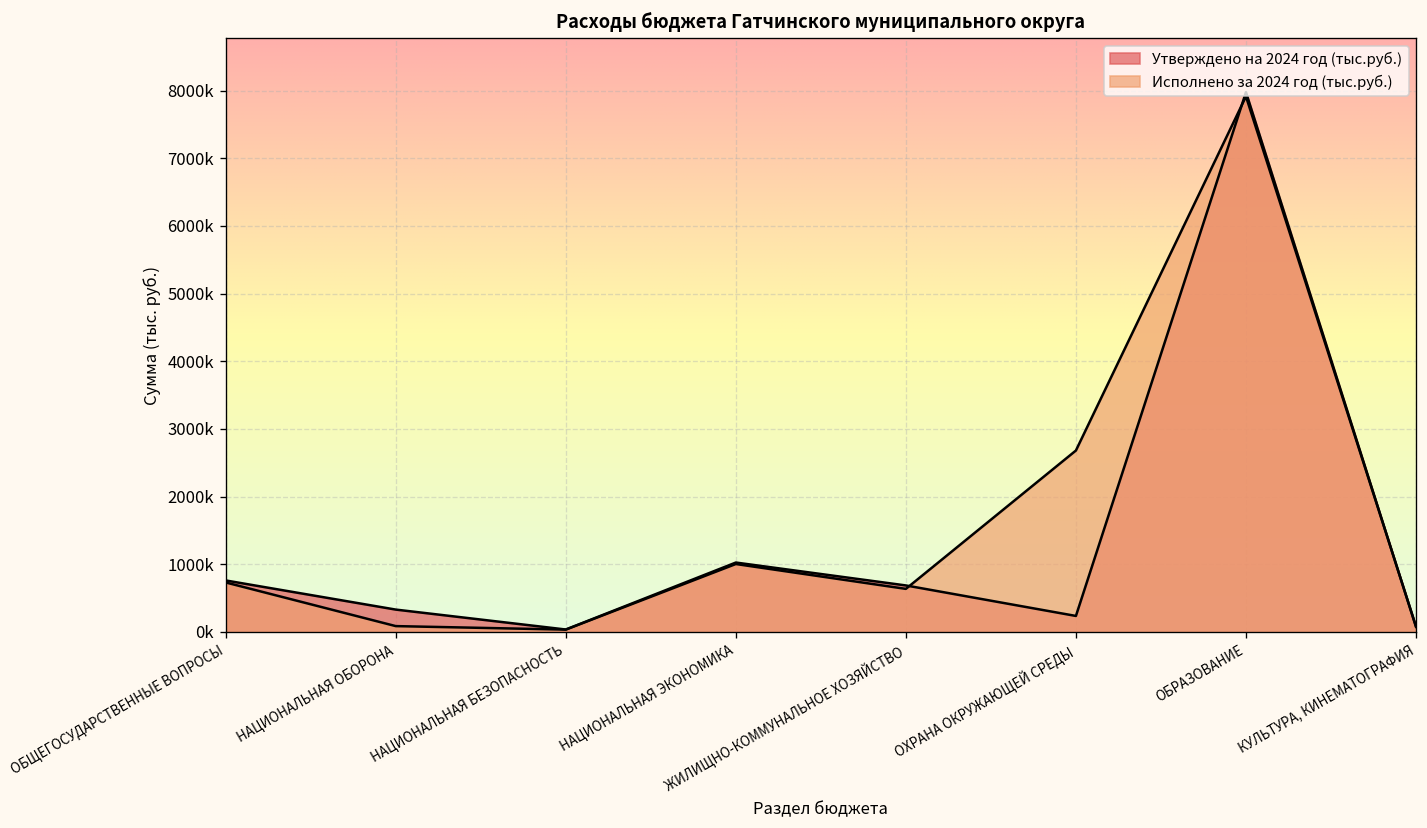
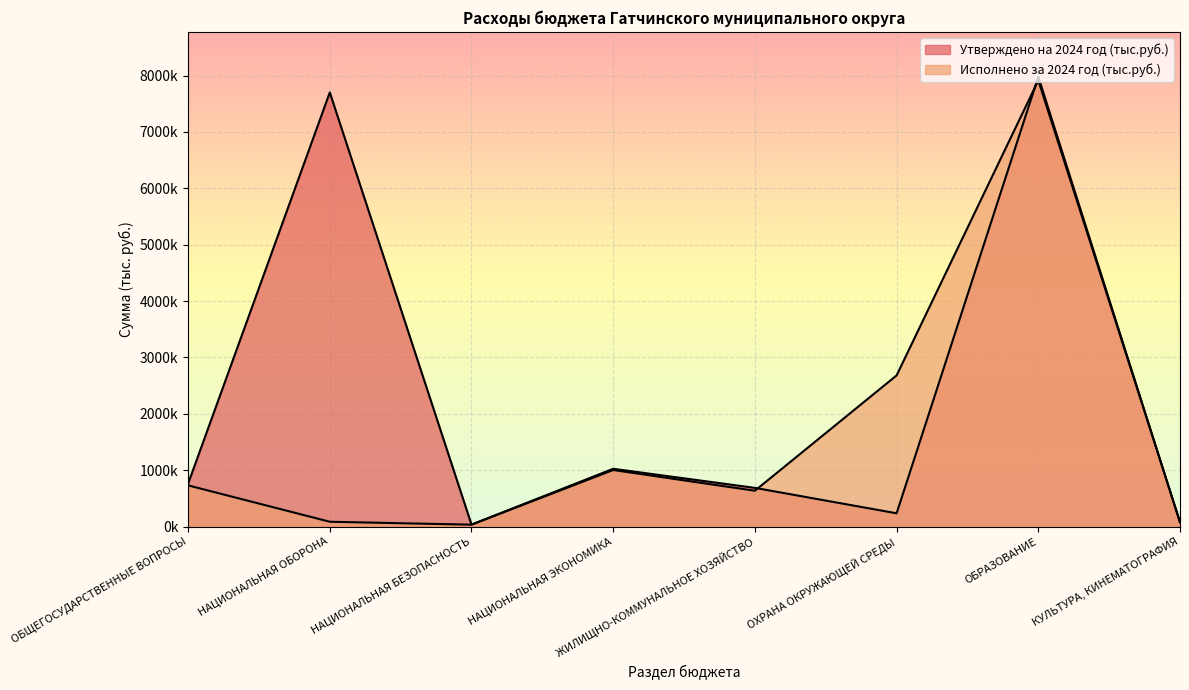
  {
    "Утверждено на 2024 год (тыс.руб.)": {
-     "НАЦИОНАЛЬНАЯ ОБОРОНА": 300000,
+     "НАЦИОНАЛЬНАЯ ОБОРОНА": 7700000,
      "ЖИЛИЩНО-КОММУНАЛЬНОЕ ХОЗЯЙСТВО": 700000,
      "ОХРАНА ОКРУЖАЮЩЕЙ СРЕДЫ": 200000
    },
    "Исполнено за 2024 год (тыс.руб.)": {
      "НАЦИОНАЛЬНАЯ ОБОРОНА": 100000,
      "ЖИЛИЩНО-КОММУНАЛЬНОЕ ХОЗЯЙСТВО": 600000,
      "ОХРАНА ОКРУЖАЮЩЕЙ СРЕДЫ": 2700000
    }
  }
